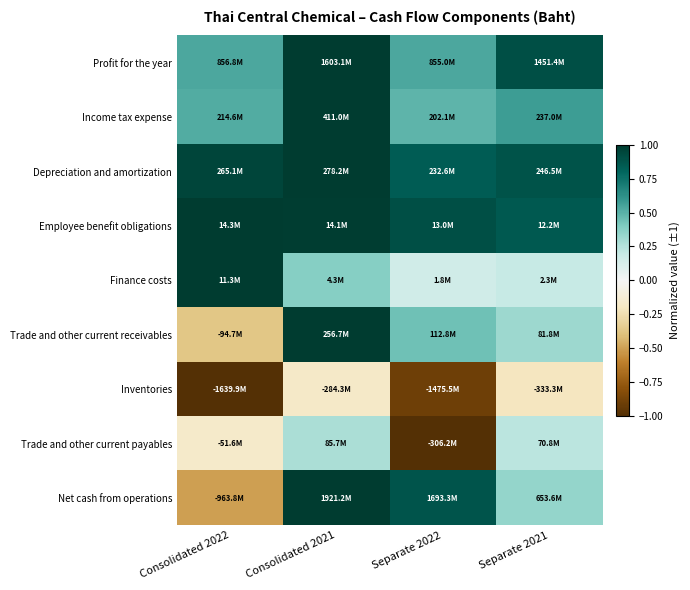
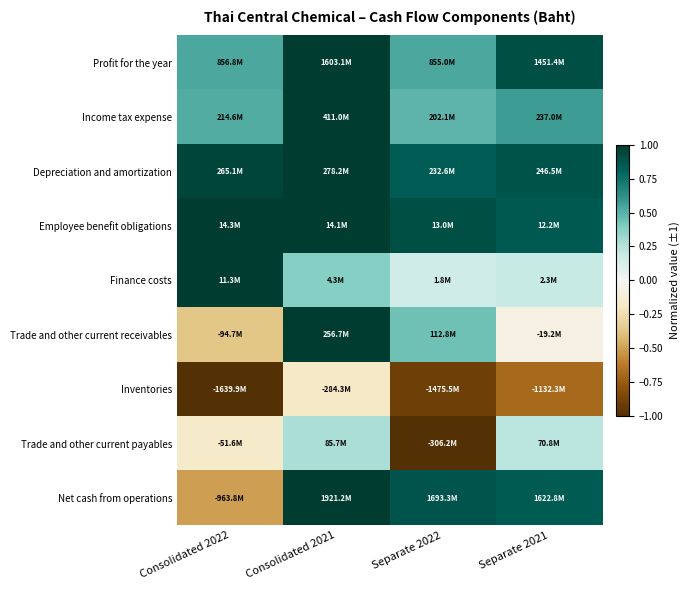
  {
    "Profit for the year": {
      "Consolidated 2022": "856.8M",
      "Consolidated 2021": "1603.1M",
      "Separate 2022": "855.0M",
      "Separate 2021": "1451.4M"
    },
    "Income tax expense": {
      "Consolidated 2022": "214.6M",
      "Consolidated 2021": "411.0M",
      "Separate 2022": "202.1M",
      "Separate 2021": "237.0M"
    },
    "Depreciation and amortization": {
      "Consolidated 2022": "265.1M",
      "Consolidated 2021": "278.2M",
      "Separate 2022": "232.6M",
      "Separate 2021": "246.5M"
    },
    "Employee benefit obligations": {
      "Consolidated 2022": "14.3M",
      "Consolidated 2021": "14.1M",
      "Separate 2022": "13.0M",
      "Separate 2021": "12.2M"
    },
    "Finance costs": {
      "Consolidated 2022": "11.3M",
      "Consolidated 2021": "4.3M",
      "Separate 2022": "1.8M",
      "Separate 2021": "2.3M"
    },
    "Trade and other current receivables": {
      "Consolidated 2022": "-94.7M",
      "Consolidated 2021": "256.7M",
      "Separate 2022": "112.8M",
-     "Separate 2021": "81.8M"
+     "Separate 2021": "-19.2M"
    },
    "Inventories": {
      "Consolidated 2022": "-1639.9M",
      "Consolidated 2021": "-284.3M",
      "Separate 2022": "-1475.5M",
-     "Separate 2021": "-333.3M"
+     "Separate 2021": "-1132.3M"
    },
    "Trade and other current payables": {
      "Consolidated 2022": "-51.6M",
      "Consolidated 2021": "85.7M",
      "Separate 2022": "-306.2M",
      "Separate 2021": "70.8M"
    },
    "Net cash from operations": {
      "Consolidated 2022": "-963.8M",
      "Consolidated 2021": "1921.2M",
      "Separate 2022": "1693.3M",
-     "Separate 2021": "653.6M"
+     "Separate 2021": "1622.8M"
    }
  }
